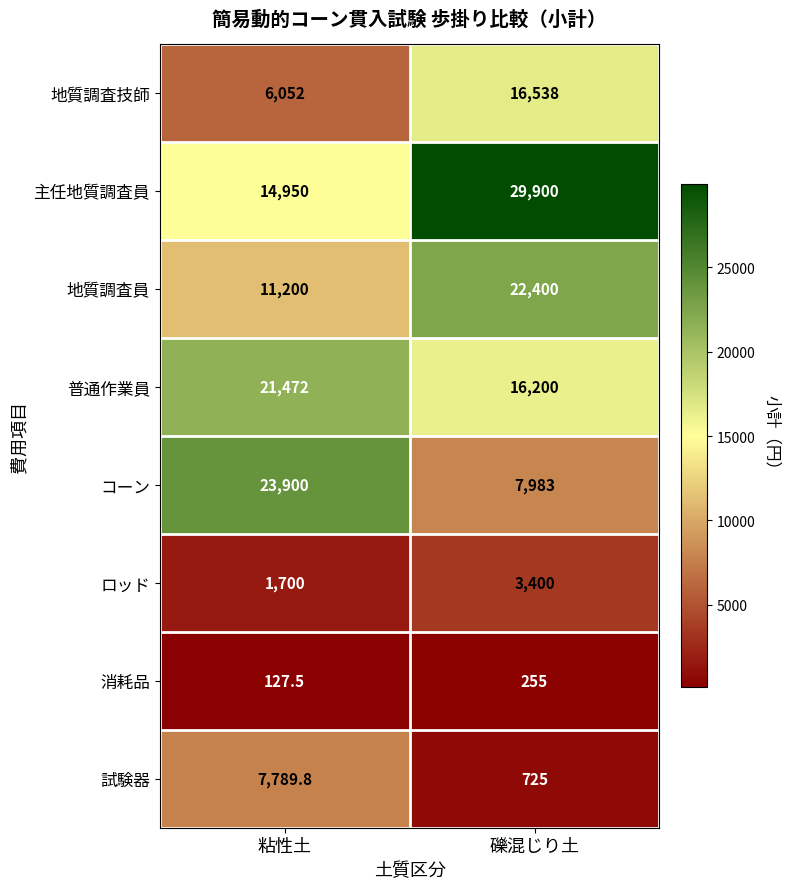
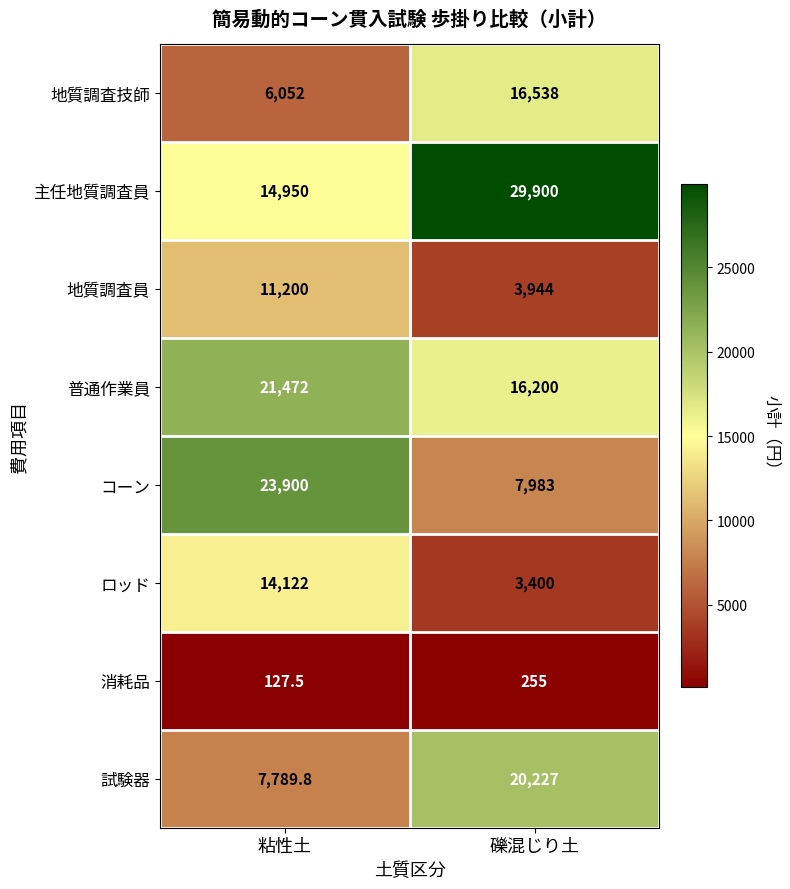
  {
    "地質調査技師": {
      "粘性土": "6,052",
      "礫混じり土": "16,538"
    },
    "主任地質調査員": {
      "粘性土": "14,950",
      "礫混じり土": "29,900"
    },
    "地質調査員": {
      "粘性土": "11,200",
-     "礫混じり土": "22,400"
+     "礫混じり土": "3,944"
    },
    "普通作業員": {
      "粘性土": "21,472",
      "礫混じり土": "16,200"
    },
    "コーン": {
      "粘性土": "23,900",
      "礫混じり土": "7,983"
    },
    "ロッド": {
-     "粘性土": "1,700",
+     "粘性土": "14,122",
      "礫混じり土": "3,400"
    },
    "消耗品": {
      "粘性土": "127.5",
      "礫混じり土": "255"
    },
    "試験器": {
      "粘性土": "7,789.8",
-     "礫混じり土": "725"
+     "礫混じり土": "20,227"
    }
  }
